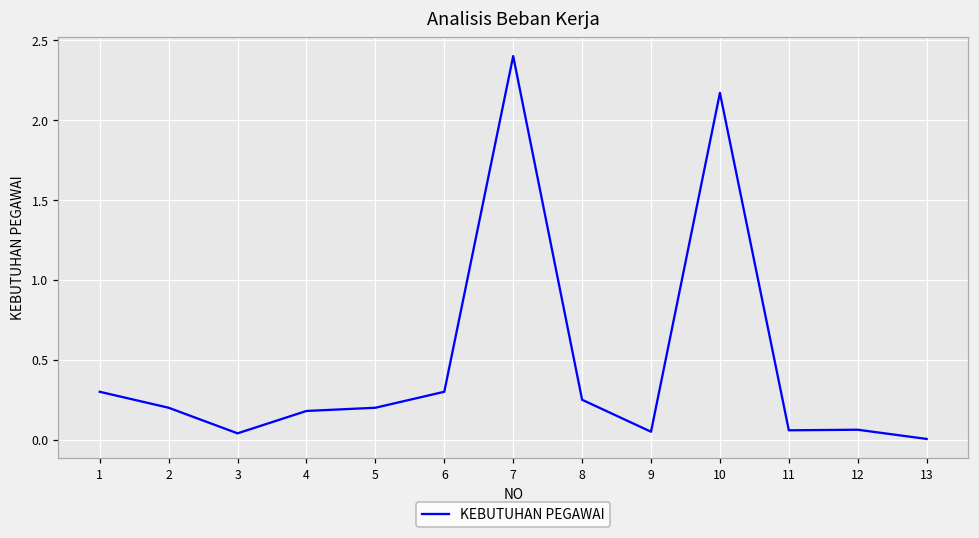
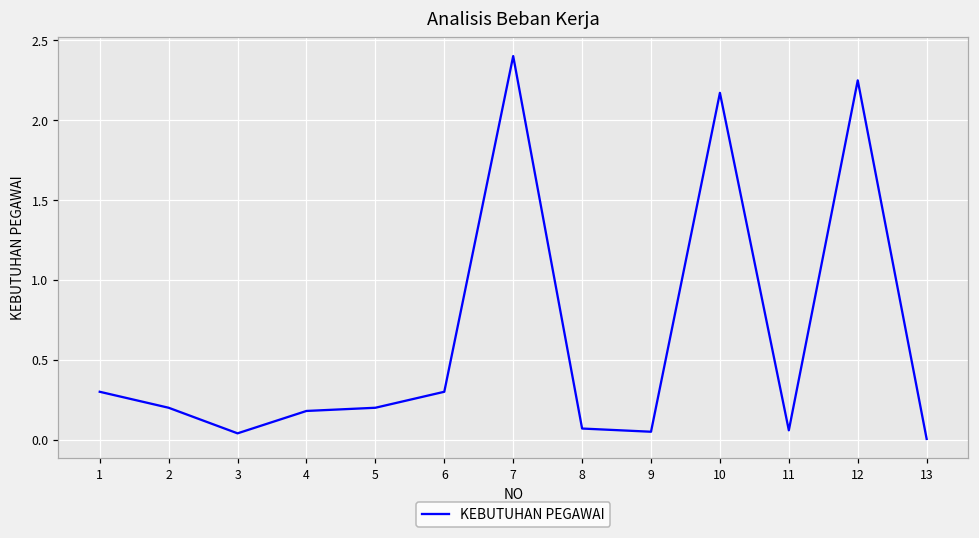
  {
    "1": 0.30,
    "2": 0.20,
    "3": 0.04,
    "4": 0.18,
    "5": 0.20,
    "6": 0.30,
    "7": 2.40,
-   "8": 0.25,
+   "8": 0.07,
    "9": 0.05,
    "10": 2.17,
    "11": 0.06,
-   "12": 0.06,
+   "12": 2.25,
    "13": 0.01
  }
